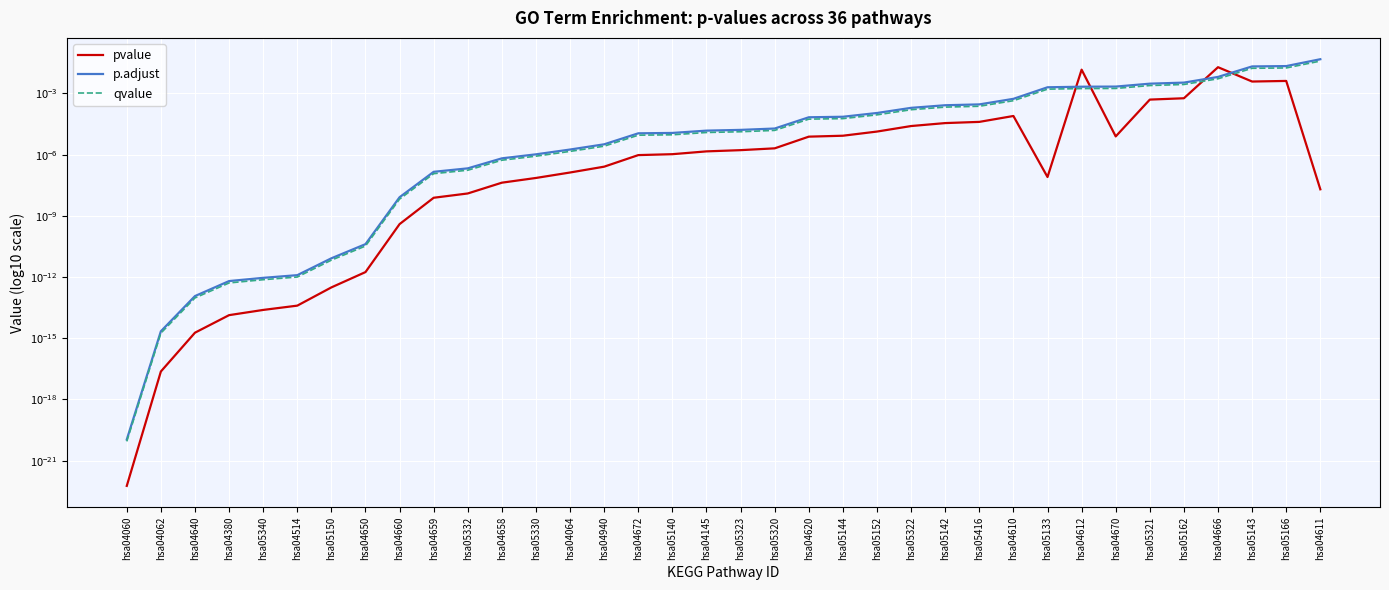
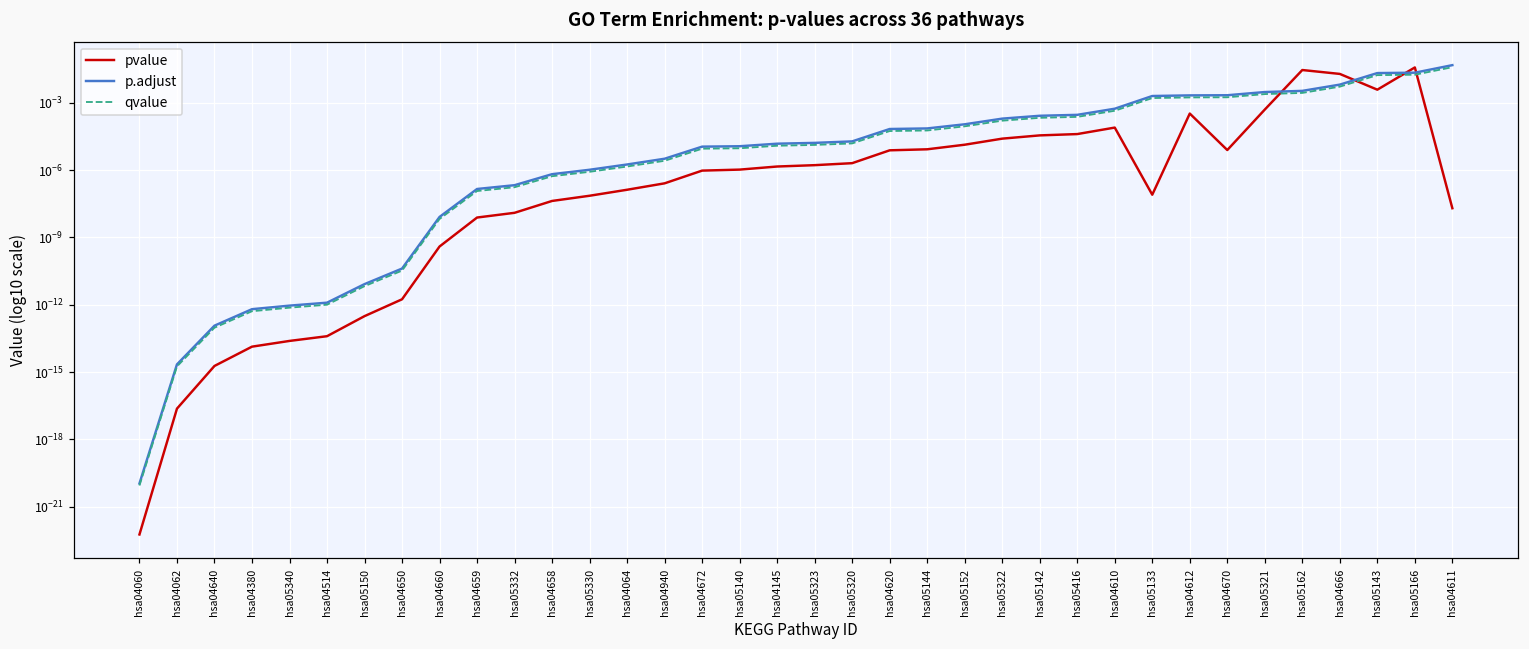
  {
    "pvalue": {
      "hsa04060": 0.000000000000,
      "hsa04062": 0.000000000000,
      "hsa04640": 0.000000000000,
      "hsa04380": 0.000000000000,
      "hsa05340": 0.000000000000,
      "hsa04514": 0.000000000000,
      "hsa05150": 0.000000000000,
      "hsa04650": 0.000000000002,
      "hsa04660": 0.0000000004,
      "hsa04659": 0.000000008,
      "hsa05332": 0.00000001,
      "hsa04658": 0.00000004,
      "hsa05330": 0.00000007,
      "hsa04064": 0.0000001,
      "hsa04940": 0.0000003,
      "hsa04672": 0.000001,
      "hsa05140": 0.000001,
      "hsa04145": 0.000001,
      "hsa05323": 0.000002,
      "hsa05320": 0.000002,
      "hsa04620": 0.000008,
      "hsa05144": 0.000008,
      "hsa05152": 0.00001,
      "hsa05322": 0.00003,
      "hsa05142": 0.00004,
      "hsa05416": 0.00004,
      "hsa04610": 0.0001,
      "hsa05133": 0.00000008,
-     "hsa04612": 0.01,
+     "hsa04612": 0.0003,
      "hsa04670": 0.000008,
      "hsa05321": 0.0005,
-     "hsa05162": 0.0006,
+     "hsa05162": 0.03,
      "hsa04666": 0.02,
      "hsa05143": 0.004,
-     "hsa05166": 0.004,
+     "hsa05166": 0.04,
      "hsa04611": 0.00000002
    }
  }
